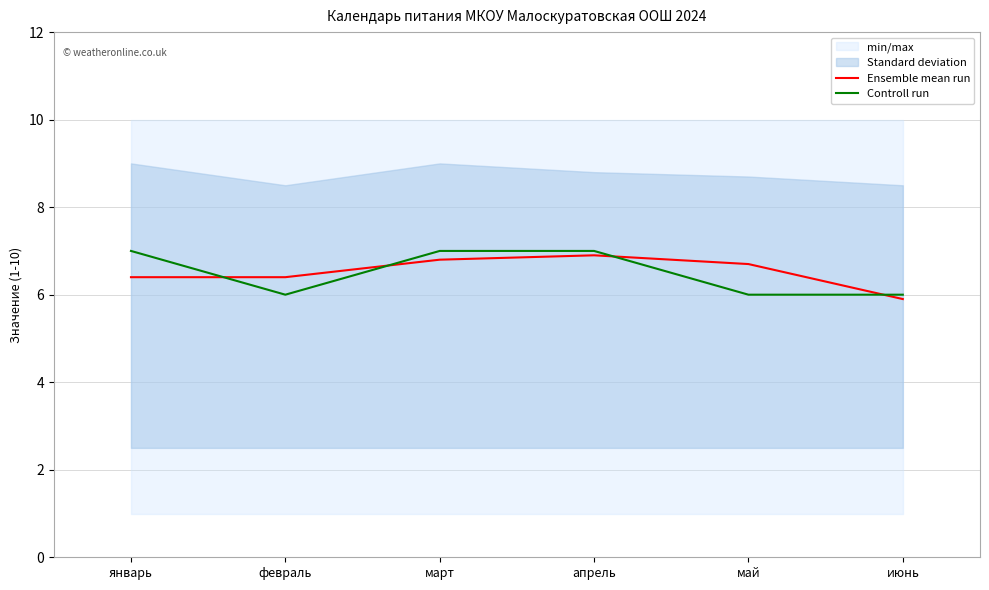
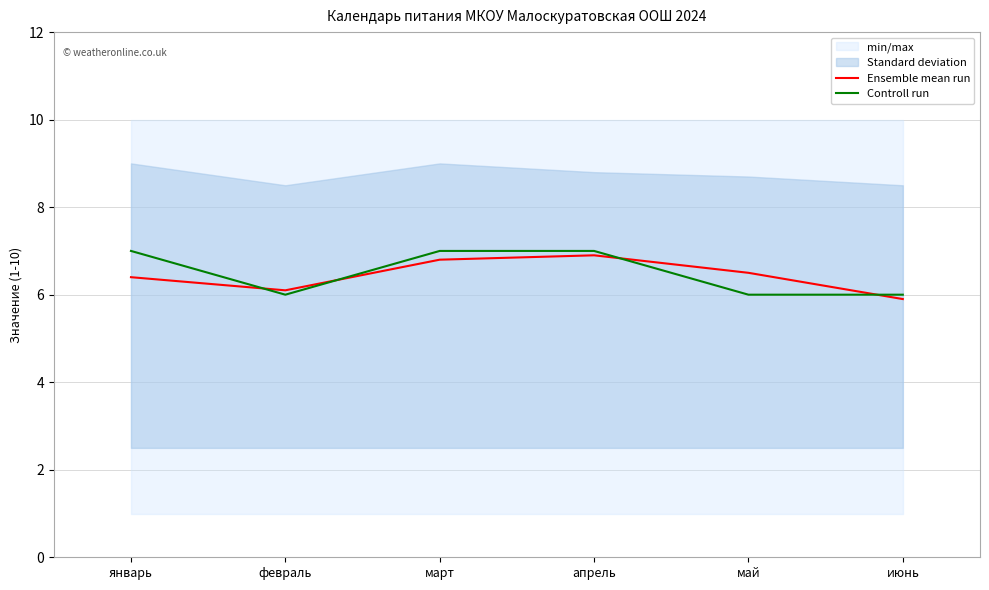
  {
    "Ensemble mean run": {
      "январь": 6.4,
-     "февраль": 6.4,
+     "февраль": 6.1,
      "март": 6.8,
      "апрель": 6.9,
-     "май": 6.7,
+     "май": 6.5,
      "июнь": 5.9
    },
    "Controll run": {
      "январь": 7.0,
      "февраль": 6.0,
      "март": 7.0,
      "апрель": 7.0,
      "май": 6.0,
      "июнь": 6.0
    }
  }
